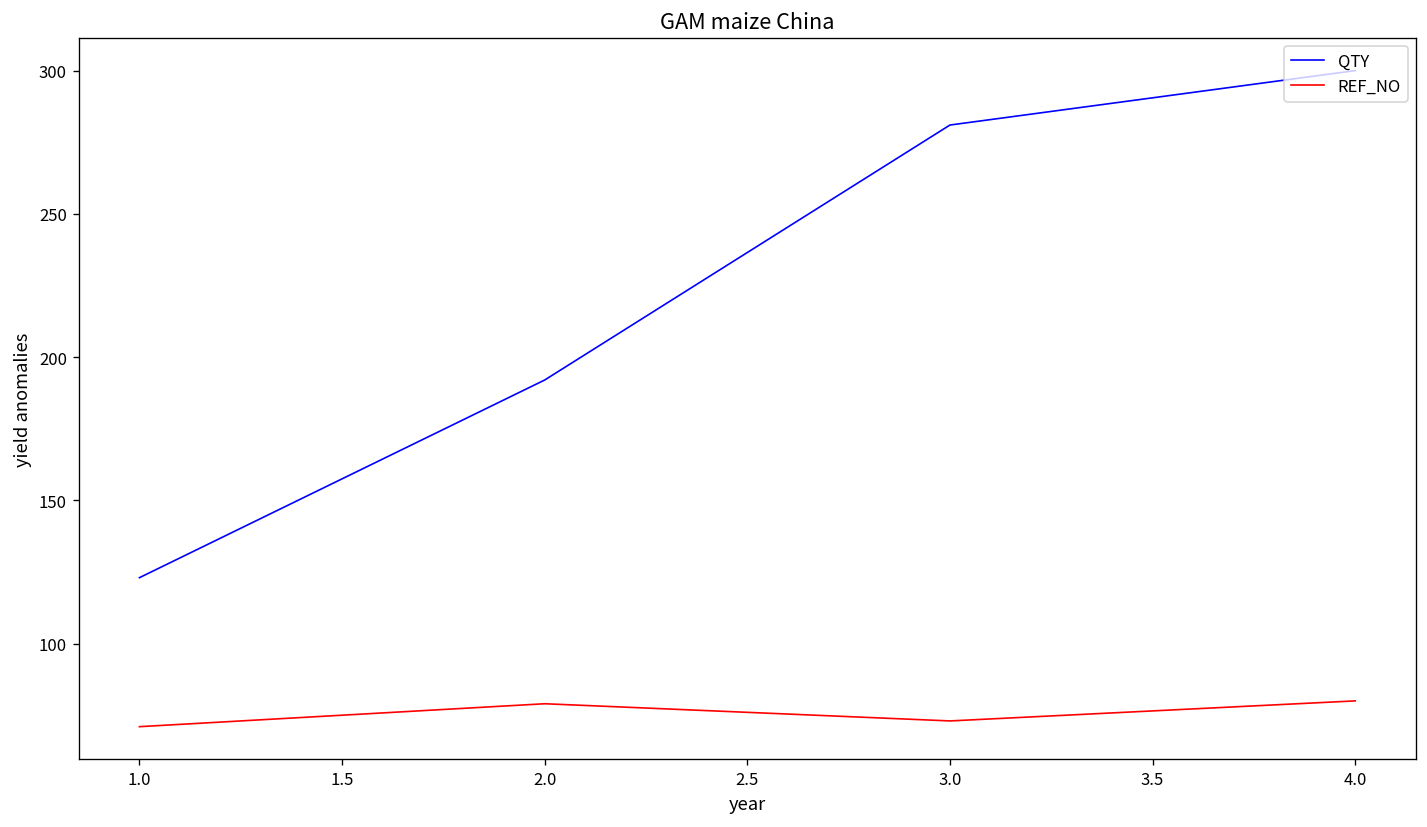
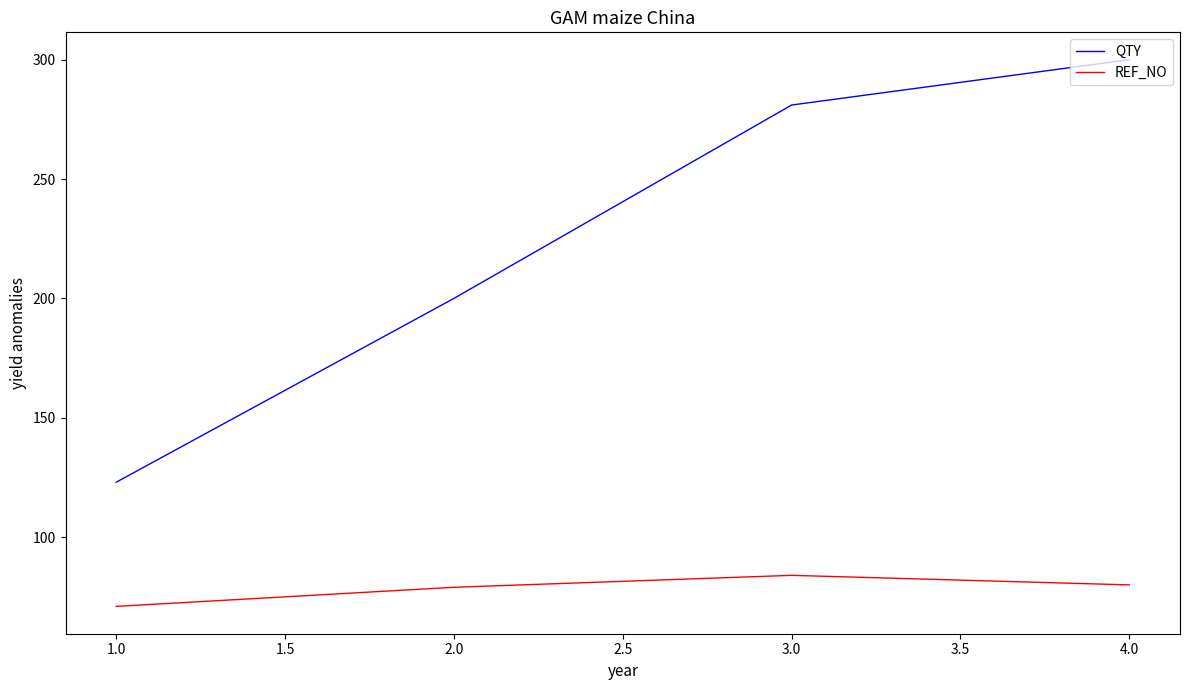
  {
    "QTY": {
      "1.0": 123,
-     "2.0": 192,
+     "2.0": 200,
      "3.0": 281
    },
    "REF_NO": {
      "1.0": 71,
      "2.0": 79,
-     "3.0": 73,
+     "3.0": 84,
      "4.0": 80
    }
  }
